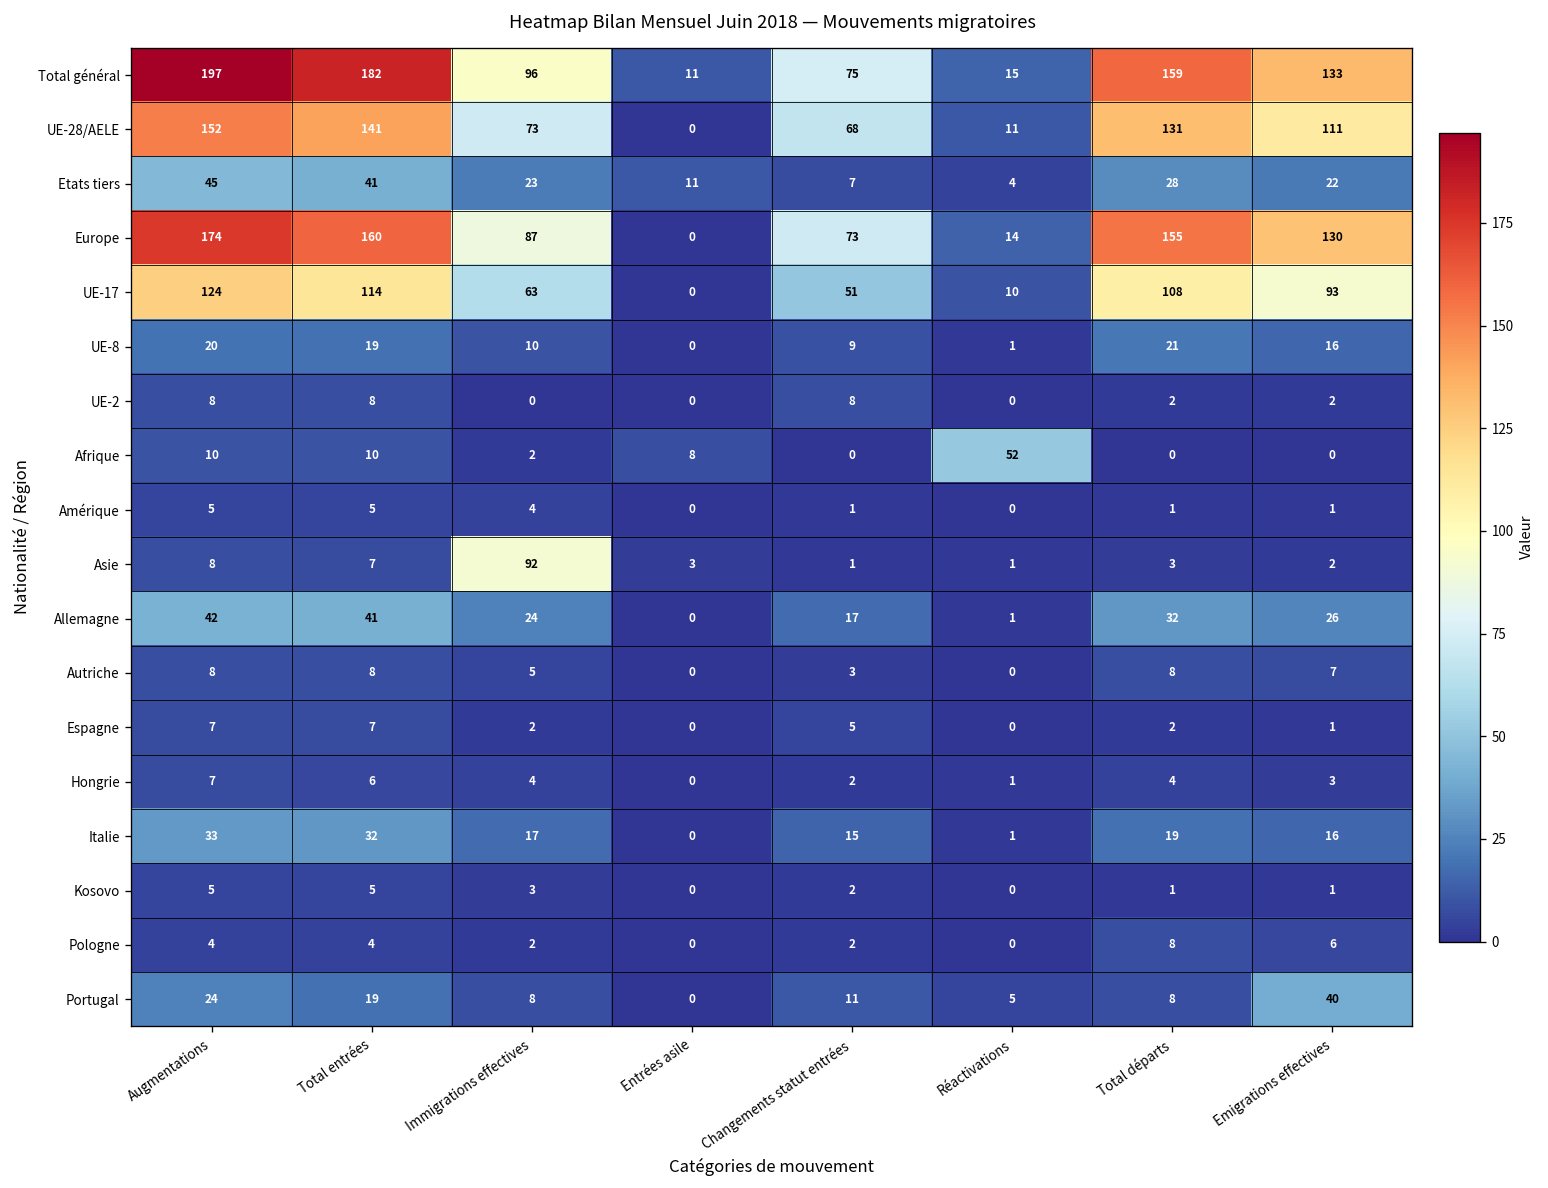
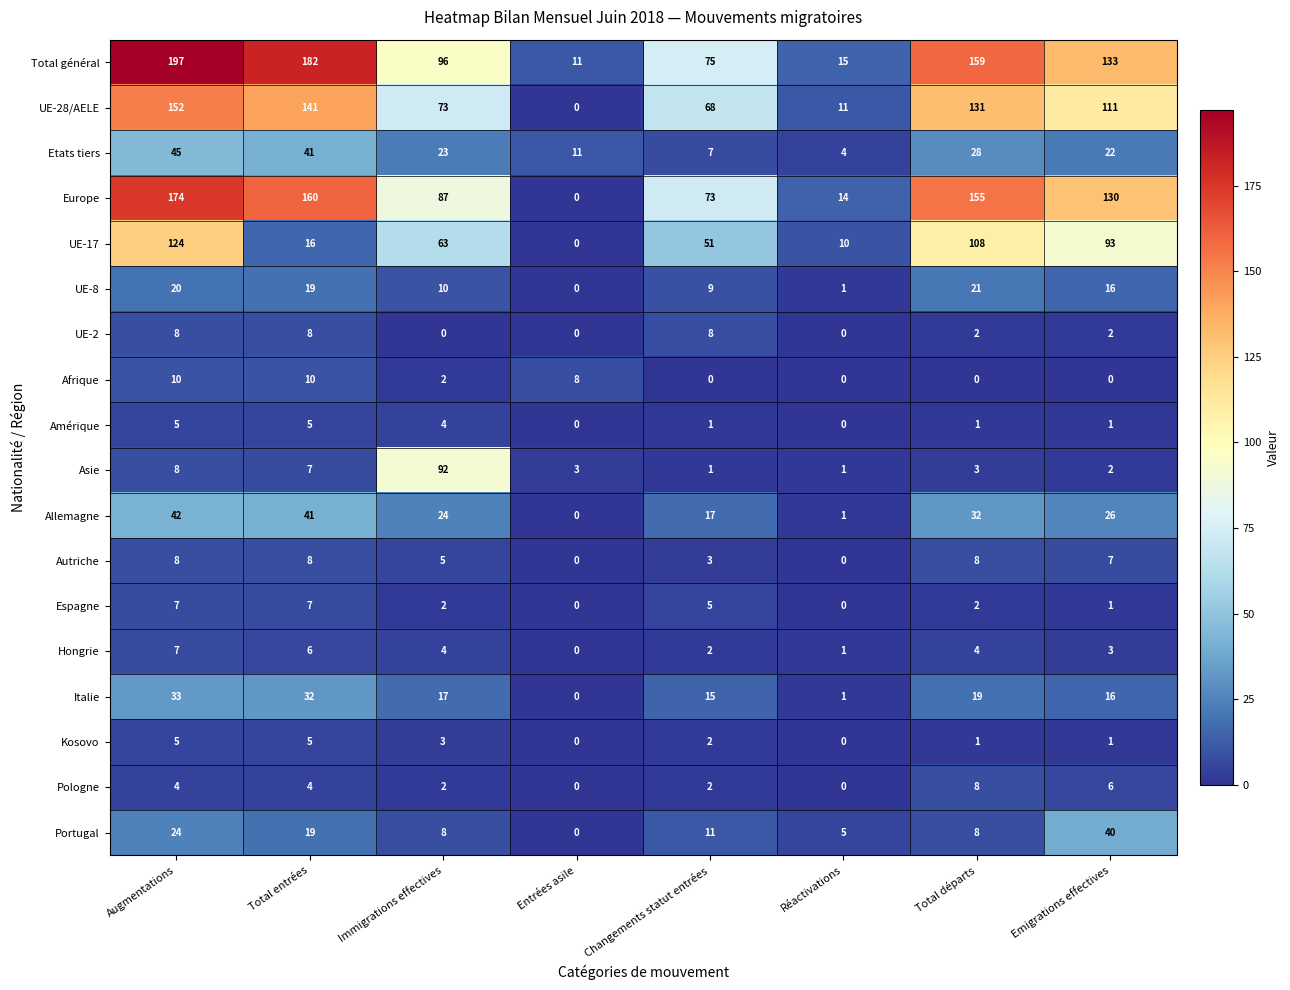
  {
    "Total général": {
      "Augmentations": 197,
      "Total entrées": 182,
      "Immigrations effectives": 96,
      "Entrées asile": 11,
      "Changements statut entrées": 75,
      "Réactivations": 15,
      "Total départs": 159,
      "Emigrations effectives": 133
    },
    "UE-28/AELE": {
      "Augmentations": 152,
      "Total entrées": 141,
      "Immigrations effectives": 73,
      "Entrées asile": 0,
      "Changements statut entrées": 68,
      "Réactivations": 11,
      "Total départs": 131,
      "Emigrations effectives": 111
    },
    "Etats tiers": {
      "Augmentations": 45,
      "Total entrées": 41,
      "Immigrations effectives": 23,
      "Entrées asile": 11,
      "Changements statut entrées": 7,
      "Réactivations": 4,
      "Total départs": 28,
      "Emigrations effectives": 22
    },
    "Europe": {
      "Augmentations": 174,
      "Total entrées": 160,
      "Immigrations effectives": 87,
      "Entrées asile": 0,
      "Changements statut entrées": 73,
      "Réactivations": 14,
      "Total départs": 155,
      "Emigrations effectives": 130
    },
    "UE-17": {
      "Augmentations": 124,
-     "Total entrées": 114,
+     "Total entrées": 16,
      "Immigrations effectives": 63,
      "Entrées asile": 0,
      "Changements statut entrées": 51,
      "Réactivations": 10,
      "Total départs": 108,
      "Emigrations effectives": 93
    },
    "UE-8": {
      "Augmentations": 20,
      "Total entrées": 19,
      "Immigrations effectives": 10,
      "Entrées asile": 0,
      "Changements statut entrées": 9,
      "Réactivations": 1,
      "Total départs": 21,
      "Emigrations effectives": 16
    },
    "UE-2": {
      "Augmentations": 8,
      "Total entrées": 8,
      "Immigrations effectives": 0,
      "Entrées asile": 0,
      "Changements statut entrées": 8,
      "Réactivations": 0,
      "Total départs": 2,
      "Emigrations effectives": 2
    },
    "Afrique": {
      "Augmentations": 10,
      "Total entrées": 10,
      "Immigrations effectives": 2,
      "Entrées asile": 8,
      "Changements statut entrées": 0,
-     "Réactivations": 52,
+     "Réactivations": 0,
      "Total départs": 0,
      "Emigrations effectives": 0
    },
    "Amérique": {
      "Augmentations": 5,
      "Total entrées": 5,
      "Immigrations effectives": 4,
      "Entrées asile": 0,
      "Changements statut entrées": 1,
      "Réactivations": 0,
      "Total départs": 1,
      "Emigrations effectives": 1
    },
    "Asie": {
      "Augmentations": 8,
      "Total entrées": 7,
      "Immigrations effectives": 92,
      "Entrées asile": 3,
      "Changements statut entrées": 1,
      "Réactivations": 1,
      "Total départs": 3,
      "Emigrations effectives": 2
    },
    "Allemagne": {
      "Augmentations": 42,
      "Total entrées": 41,
      "Immigrations effectives": 24,
      "Entrées asile": 0,
      "Changements statut entrées": 17,
      "Réactivations": 1,
      "Total départs": 32,
      "Emigrations effectives": 26
    },
    "Autriche": {
      "Augmentations": 8,
      "Total entrées": 8,
      "Immigrations effectives": 5,
      "Entrées asile": 0,
      "Changements statut entrées": 3,
      "Réactivations": 0,
      "Total départs": 8,
      "Emigrations effectives": 7
    },
    "Espagne": {
      "Augmentations": 7,
      "Total entrées": 7,
      "Immigrations effectives": 2,
      "Entrées asile": 0,
      "Changements statut entrées": 5,
      "Réactivations": 0,
      "Total départs": 2,
      "Emigrations effectives": 1
    },
    "Hongrie": {
      "Augmentations": 7,
      "Total entrées": 6,
      "Immigrations effectives": 4,
      "Entrées asile": 0,
      "Changements statut entrées": 2,
      "Réactivations": 1,
      "Total départs": 4,
      "Emigrations effectives": 3
    },
    "Italie": {
      "Augmentations": 33,
      "Total entrées": 32,
      "Immigrations effectives": 17,
      "Entrées asile": 0,
      "Changements statut entrées": 15,
      "Réactivations": 1,
      "Total départs": 19,
      "Emigrations effectives": 16
    },
    "Kosovo": {
      "Augmentations": 5,
      "Total entrées": 5,
      "Immigrations effectives": 3,
      "Entrées asile": 0,
      "Changements statut entrées": 2,
      "Réactivations": 0,
      "Total départs": 1,
      "Emigrations effectives": 1
    },
    "Pologne": {
      "Augmentations": 4,
      "Total entrées": 4,
      "Immigrations effectives": 2,
      "Entrées asile": 0,
      "Changements statut entrées": 2,
      "Réactivations": 0,
      "Total départs": 8,
      "Emigrations effectives": 6
    },
    "Portugal": {
      "Augmentations": 24,
      "Total entrées": 19,
      "Immigrations effectives": 8,
      "Entrées asile": 0,
      "Changements statut entrées": 11,
      "Réactivations": 5,
      "Total départs": 8,
      "Emigrations effectives": 40
    }
  }
